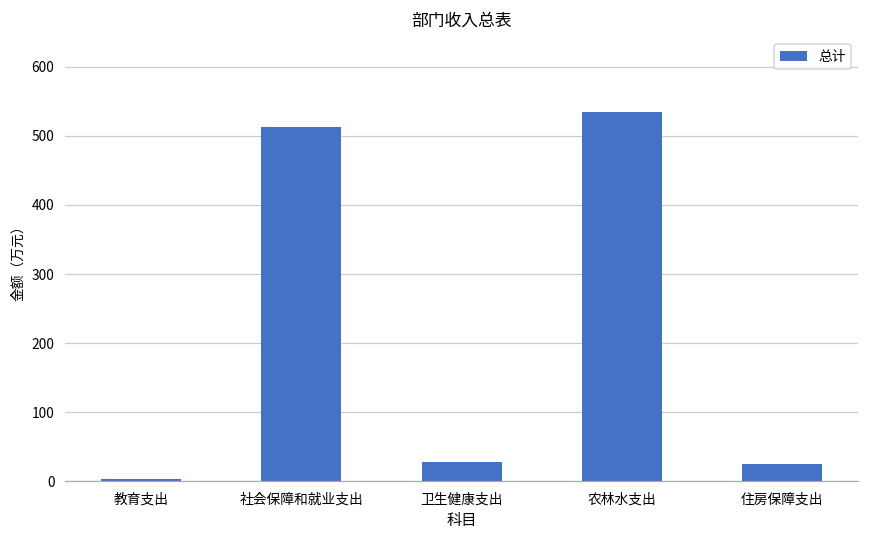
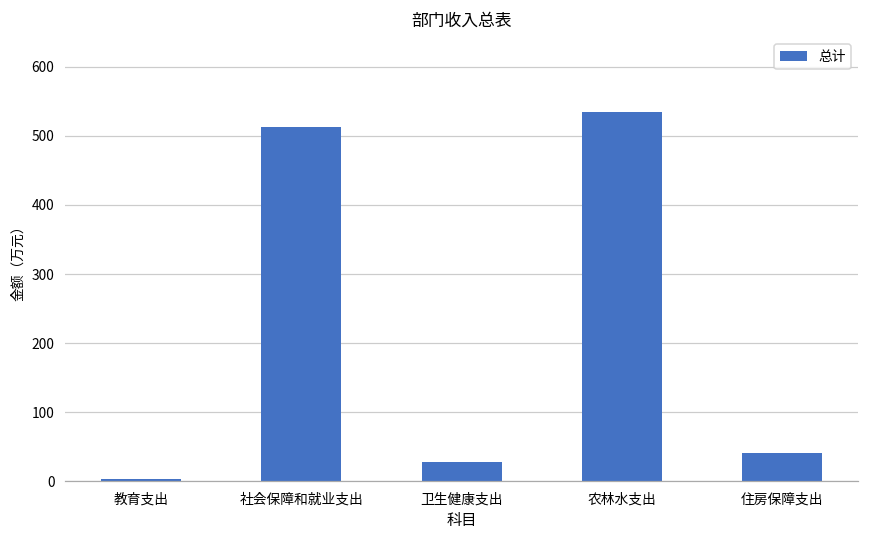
  {
    "社会保障和就业支出": 510,
    "卫生健康支出": 30,
    "农林水支出": 540,
-   "住房保障支出": 30
+   "住房保障支出": 40
  }
